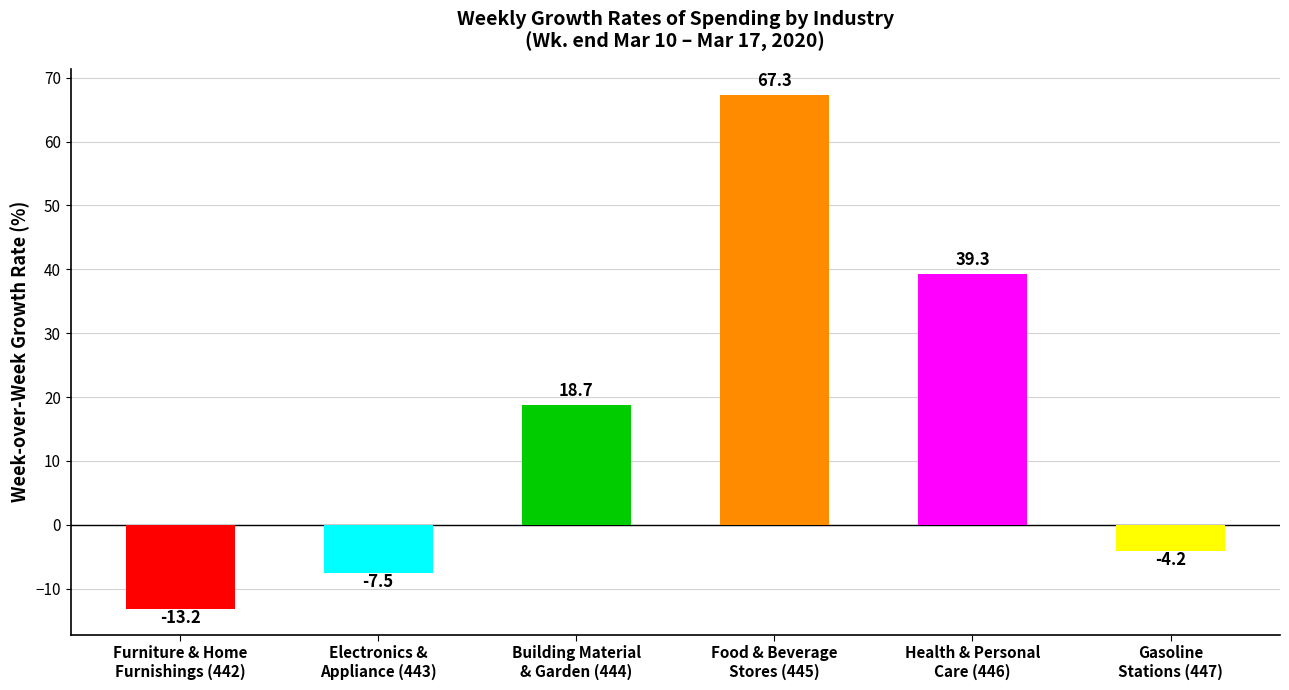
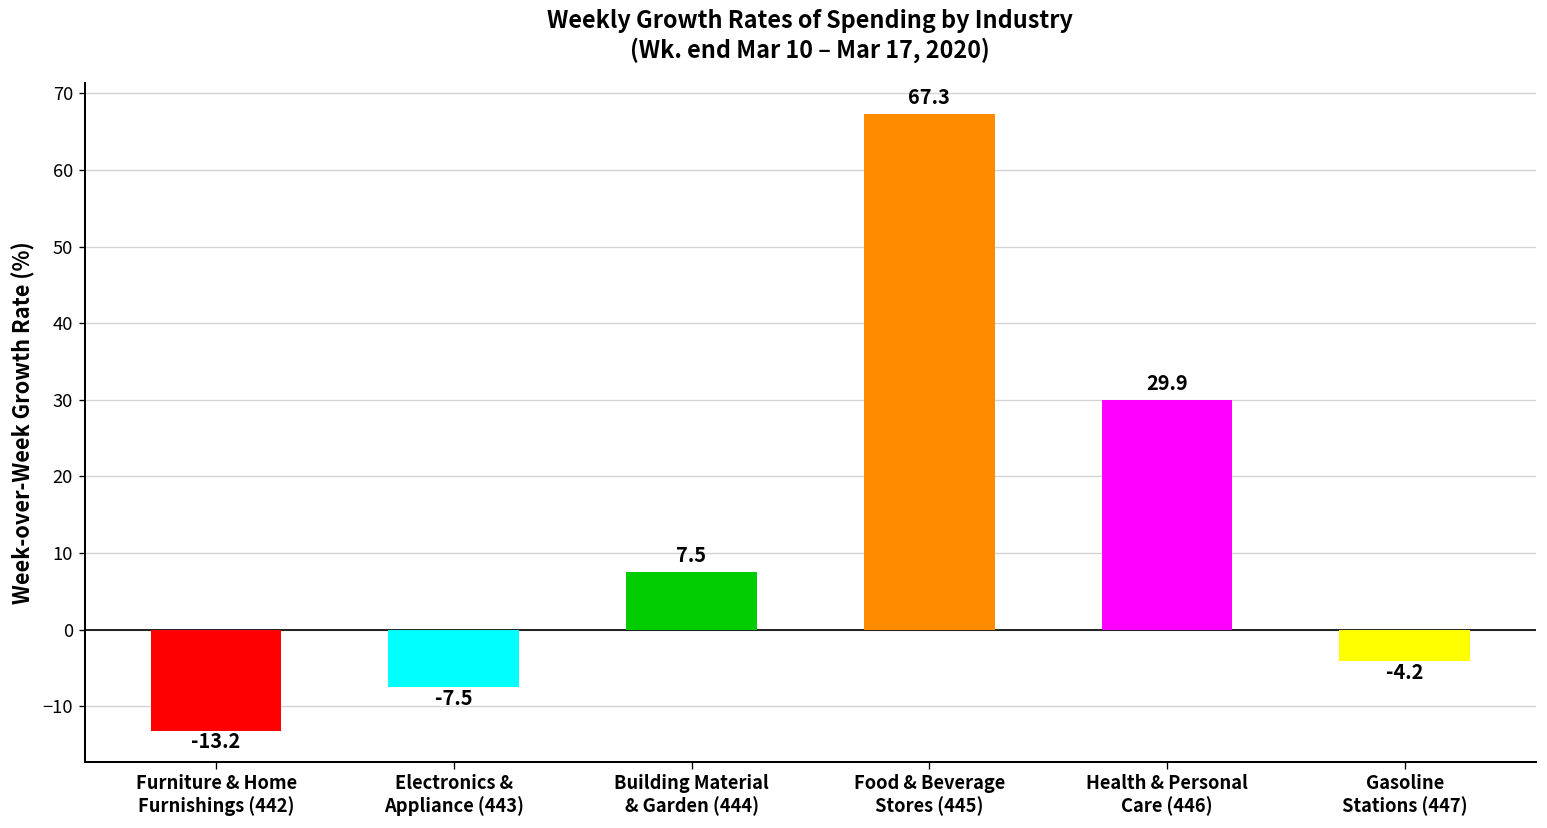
  {
    "Furniture & Home Furnishings (442)": -13.2,
    "Electronics & Appliance (443)": -7.5,
-   "Building Material & Garden (444)": 18.7,
+   "Building Material & Garden (444)": 7.5,
    "Food & Beverage Stores (445)": 67.3,
-   "Health & Personal Care (446)": 39.3,
+   "Health & Personal Care (446)": 29.9,
    "Gasoline Stations (447)": -4.2
  }
